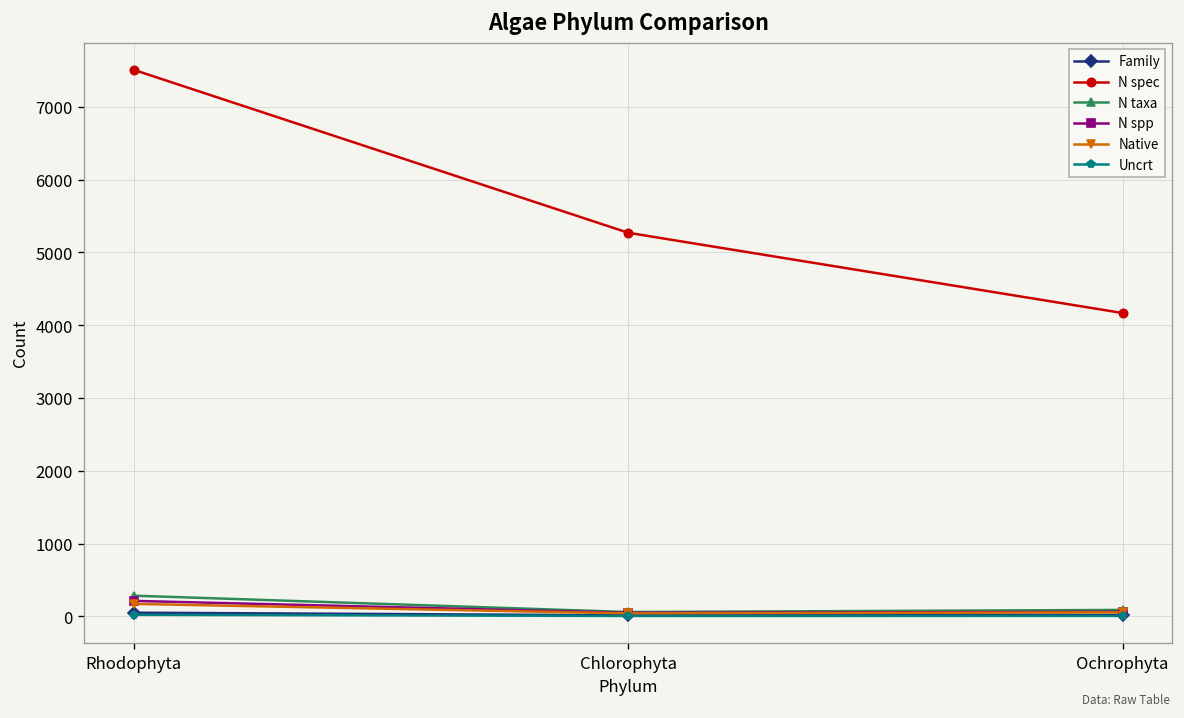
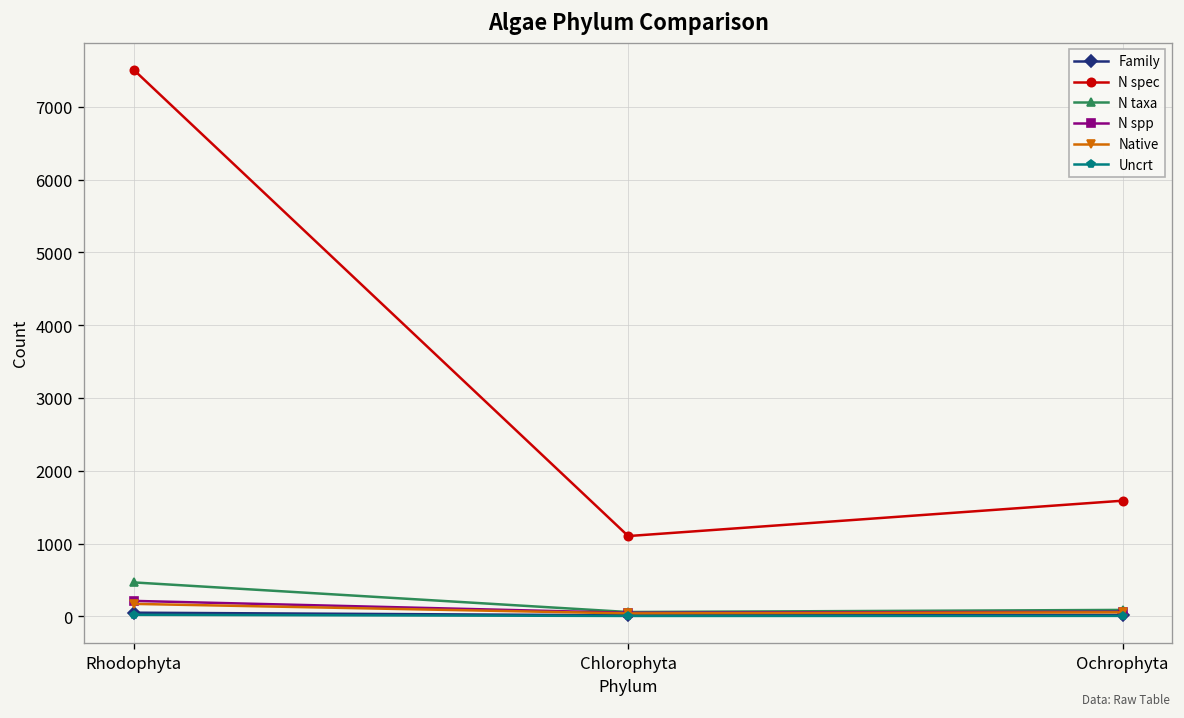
  {
    "N spec": {
      "Rhodophyta": 7500,
-     "Chlorophyta": 5300,
-     "Ochrophyta": 4200
+     "Chlorophyta": 1100,
+     "Ochrophyta": 1600
    },
    "N taxa": {
-     "Rhodophyta": 300
+     "Rhodophyta": 500
    }
  }
